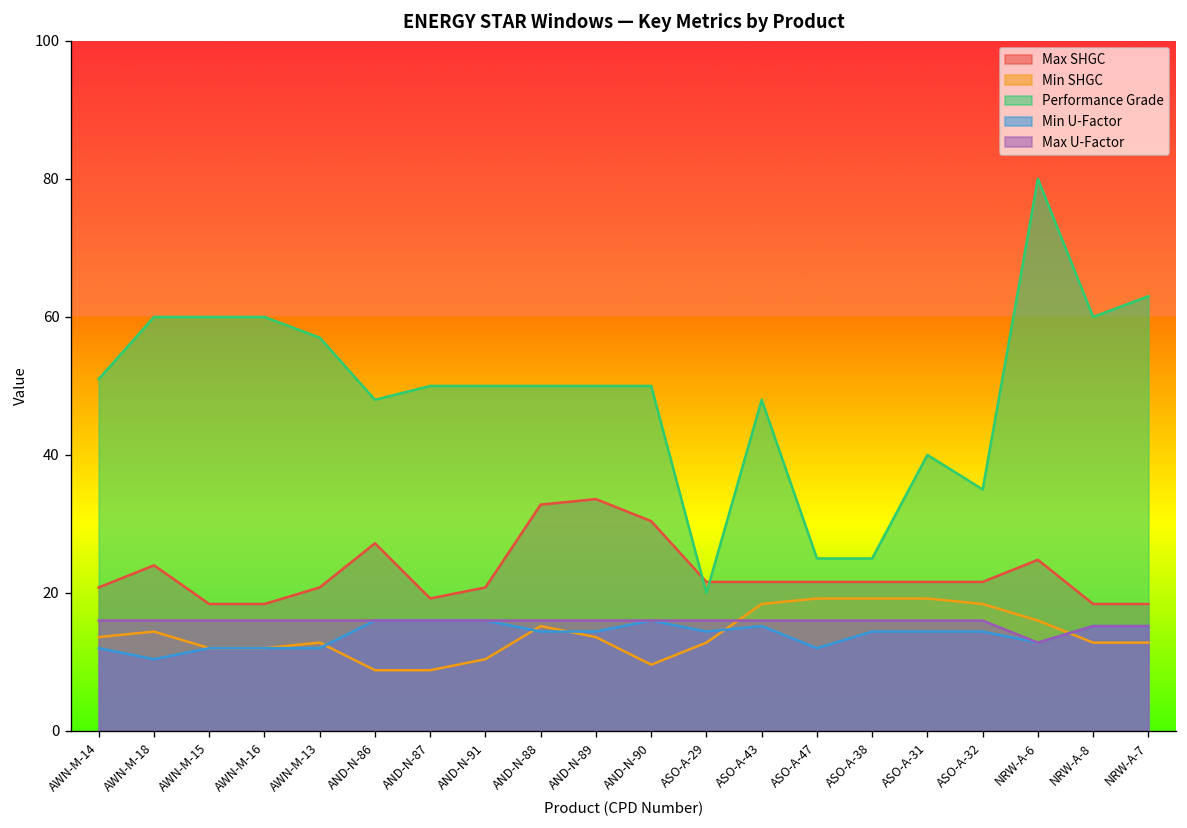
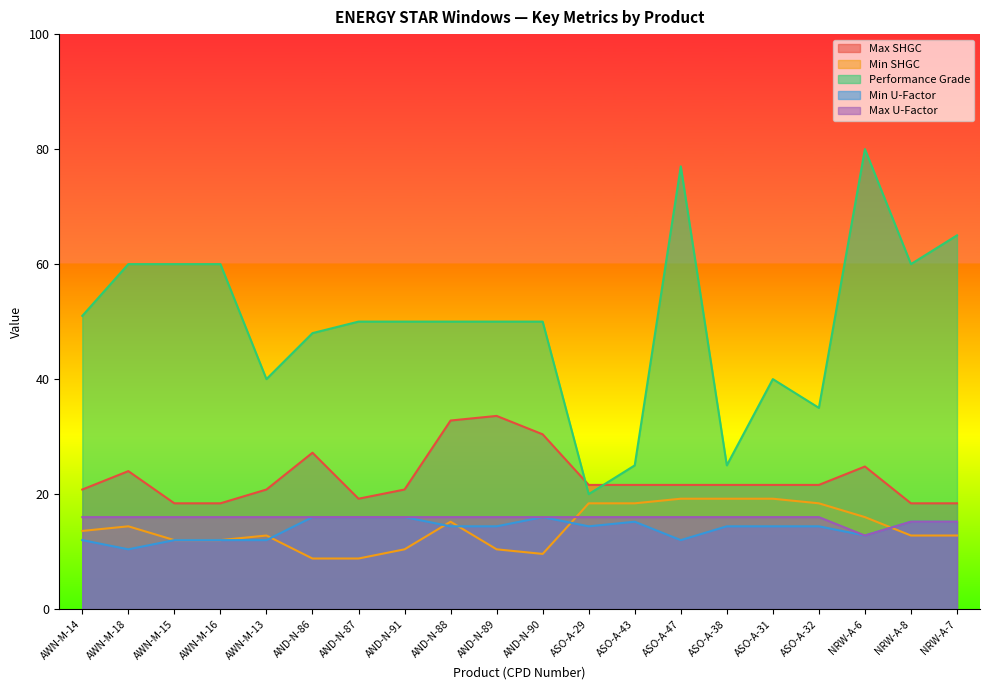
  {
    "Max SHGC": {
      "AWN-M-14": 21,
      "AWN-M-18": 24,
      "AWN-M-15": 18,
      "AWN-M-16": 18,
      "AWN-M-13": 21,
      "AND-N-86": 27,
      "AND-N-87": 19,
      "AND-N-91": 21,
      "AND-N-88": 33,
      "AND-N-89": 34,
      "AND-N-90": 30,
      "ASO-A-29": 22,
      "ASO-A-43": 22,
      "ASO-A-47": 22,
      "ASO-A-38": 22,
      "ASO-A-31": 22,
      "ASO-A-32": 22,
      "NRW-A-6": 25,
      "NRW-A-8": 18,
      "NRW-A-7": 18
    },
    "Min SHGC": {
      "AWN-M-14": 14,
      "AWN-M-18": 14,
      "AWN-M-13": 13,
      "AND-N-86": 9,
      "AND-N-87": 9,
      "AND-N-91": 10,
      "AND-N-88": 15,
-     "AND-N-89": 14,
+     "AND-N-89": 10,
      "AND-N-90": 10,
-     "ASO-A-29": 13,
+     "ASO-A-29": 18,
      "ASO-A-43": 18,
      "ASO-A-47": 19,
      "ASO-A-38": 19,
      "ASO-A-31": 19,
      "ASO-A-32": 18,
      "NRW-A-6": 16,
      "NRW-A-8": 13,
      "NRW-A-7": 13
    },
    "Performance Grade": {
      "AWN-M-14": 51,
      "AWN-M-18": 60,
      "AWN-M-15": 60,
      "AWN-M-16": 60,
-     "AWN-M-13": 57,
+     "AWN-M-13": 40,
      "AND-N-86": 48,
      "AND-N-87": 50,
      "AND-N-91": 50,
      "AND-N-88": 50,
      "AND-N-89": 50,
      "AND-N-90": 50,
      "ASO-A-29": 20,
-     "ASO-A-43": 48,
-     "ASO-A-47": 25,
+     "ASO-A-43": 25,
+     "ASO-A-47": 77,
      "ASO-A-38": 25,
      "ASO-A-31": 40,
      "ASO-A-32": 35,
      "NRW-A-6": 80,
      "NRW-A-8": 60,
-     "NRW-A-7": 63
+     "NRW-A-7": 65
    },
    "Min U-Factor": {
      "AWN-M-14": 12,
      "AWN-M-18": 10,
      "AWN-M-13": 12,
      "AND-N-88": 14,
      "AND-N-89": 14,
      "ASO-A-29": 14,
      "ASO-A-43": 15,
      "ASO-A-47": 12,
      "ASO-A-38": 14,
      "ASO-A-31": 14,
      "ASO-A-32": 14
    },
    "Max U-Factor": {
      "AWN-M-14": 16,
      "AWN-M-18": 16,
      "AWN-M-15": 16,
      "AWN-M-16": 16,
      "AWN-M-13": 16,
      "AND-N-88": 16,
      "AND-N-89": 16,
      "ASO-A-29": 16,
      "ASO-A-43": 16,
      "ASO-A-47": 16,
      "ASO-A-38": 16,
      "ASO-A-31": 16,
      "ASO-A-32": 16
    }
  }
